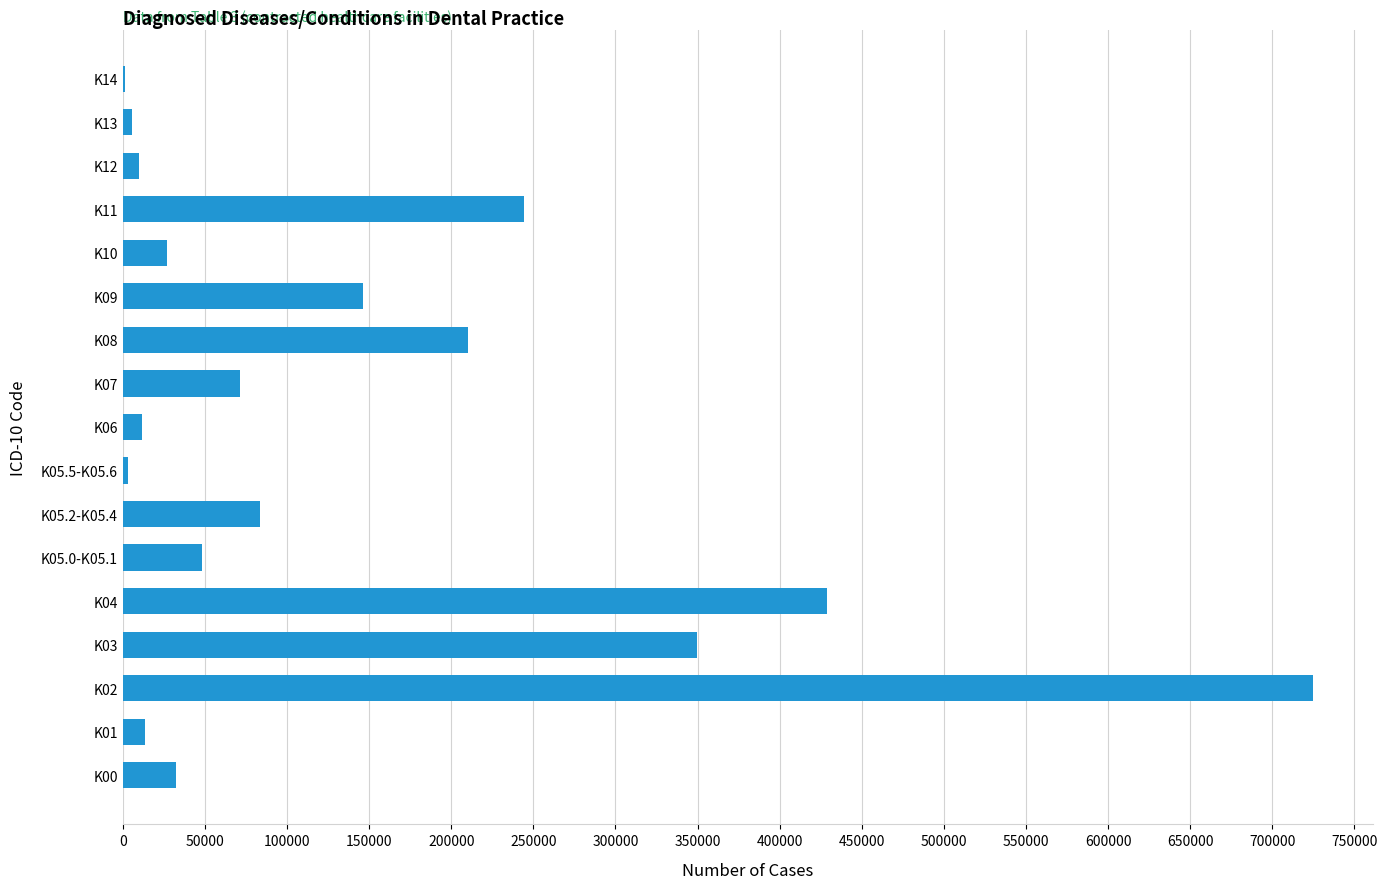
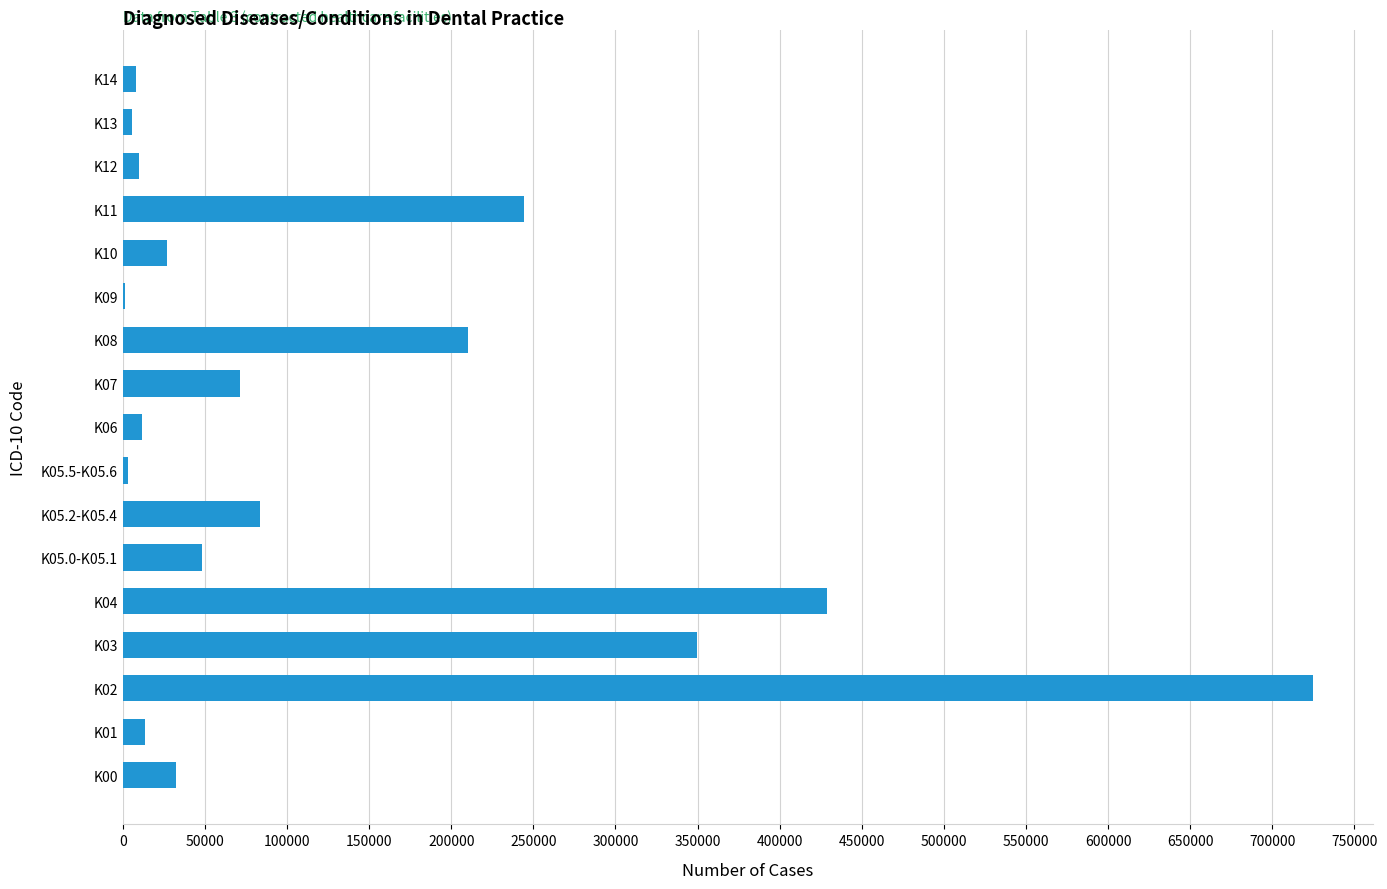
  {
-   "K14": 1000,
+   "K14": 8000,
    "K13": 6000,
    "K12": 10000,
    "K11": 244000,
    "K10": 27000,
-   "K09": 146000,
+   "K09": 2000,
    "K08": 210000,
    "K07": 71000,
    "K06": 12000,
    "K05.5-K05.6": 3000,
    "K05.2-K05.4": 83000,
    "K05.0-K05.1": 48000,
    "K04": 429000,
    "K03": 350000,
    "K02": 725000,
    "K01": 13000,
    "K00": 33000
  }
